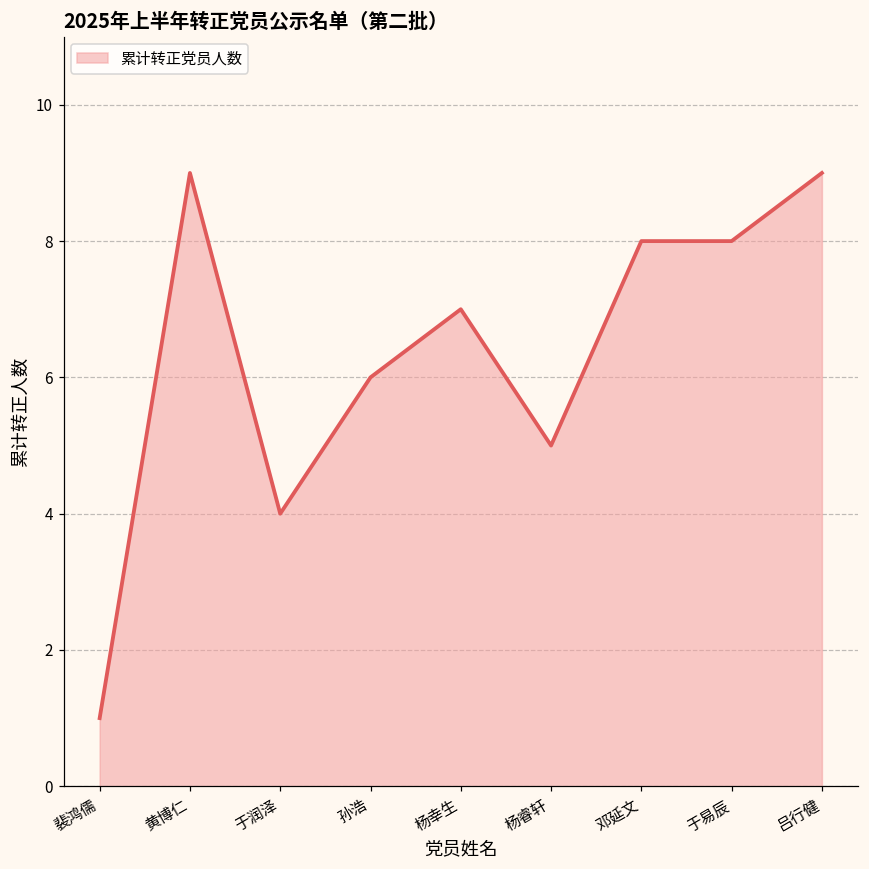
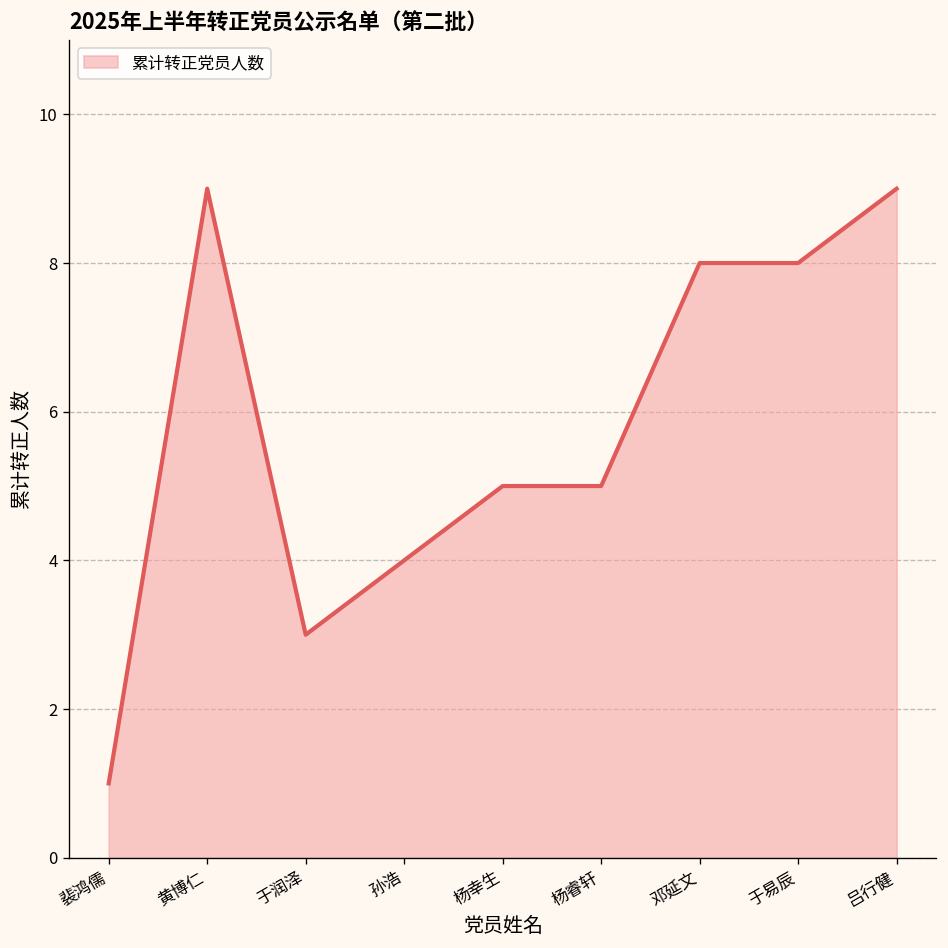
  {
    "裴鸿儒": 1,
    "黄博仁": 9,
-   "于润泽": 4,
-   "孙浩": 6,
-   "杨幸生": 7,
+   "于润泽": 3,
+   "孙浩": 4,
+   "杨幸生": 5,
    "杨睿轩": 5,
    "邓延文": 8,
    "于易辰": 8,
    "吕行健": 9
  }
